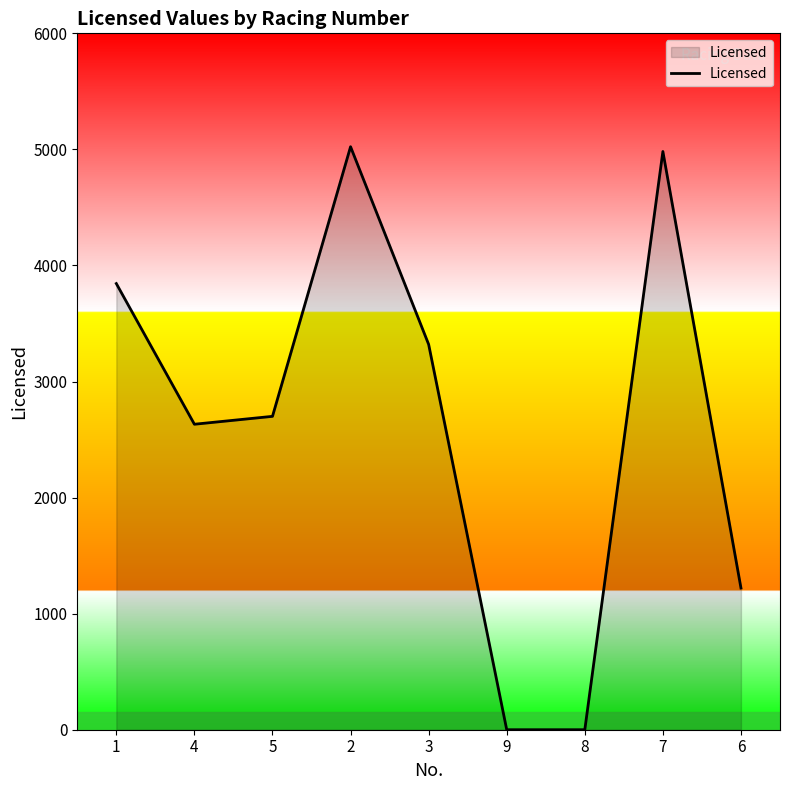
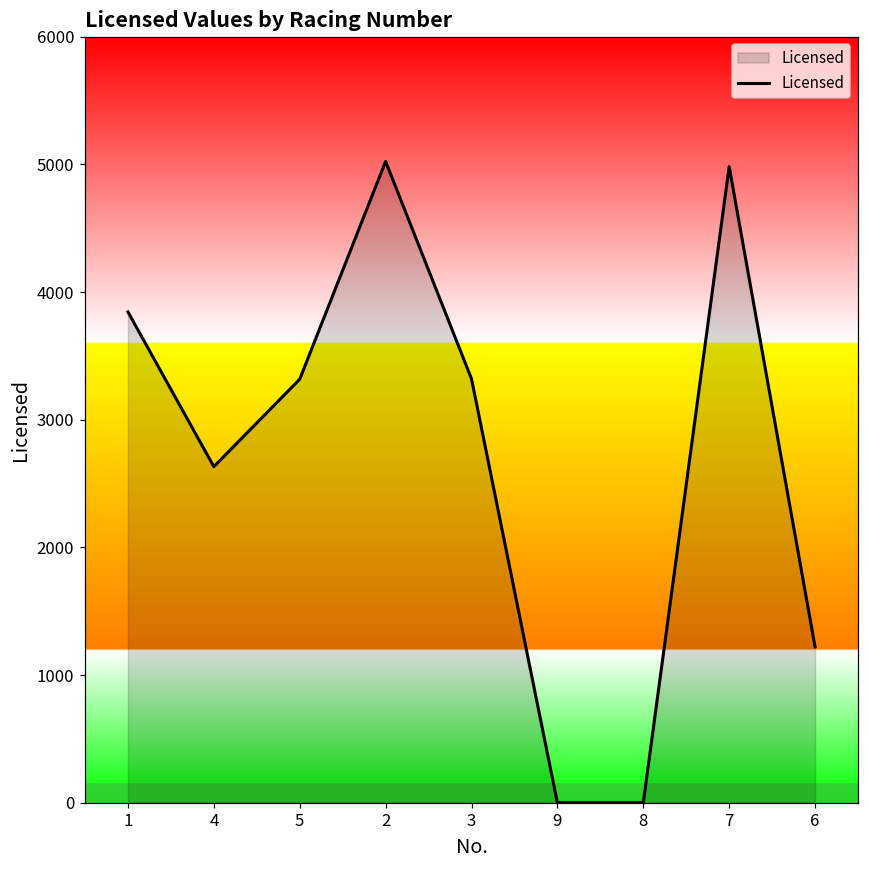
  {
    "1": 3840,
    "4": 2630,
-   "5": 2700,
+   "5": 3320,
    "2": 5020,
    "3": 3320,
    "7": 4980,
    "6": 1220
  }
